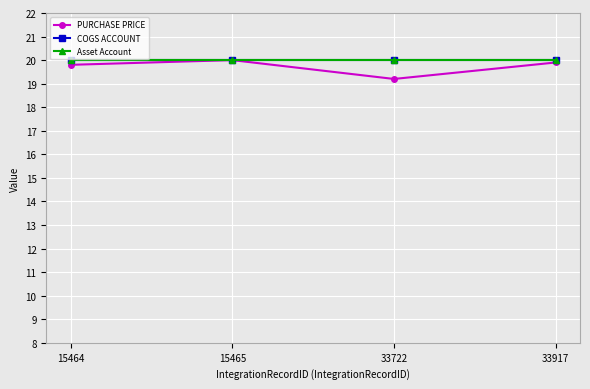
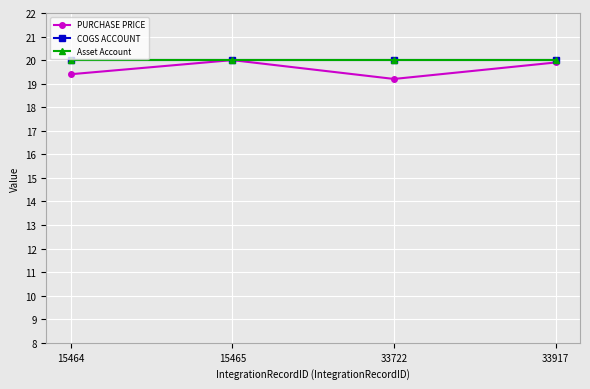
  {
    "PURCHASE PRICE": {
-     "15464": 19.8,
+     "15464": 19.4,
      "33722": 19.2
    },
    "Asset Account": {
      "15464": 20.0,
      "33722": 20.0
    }
  }
